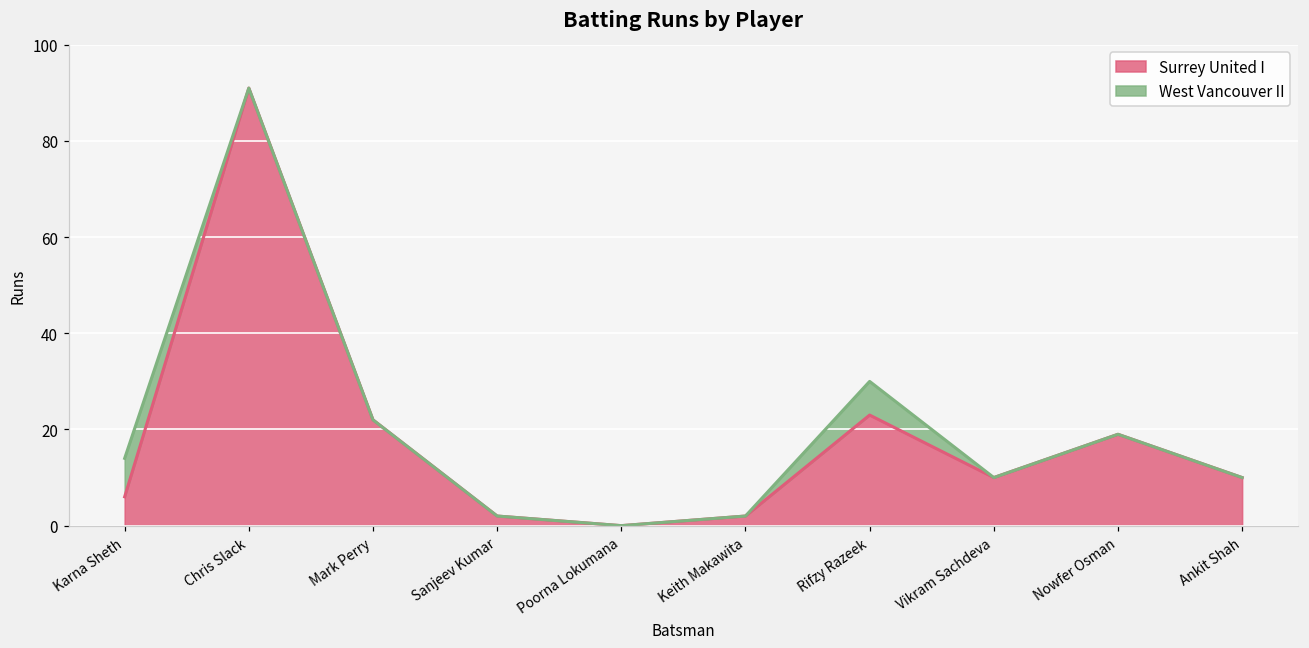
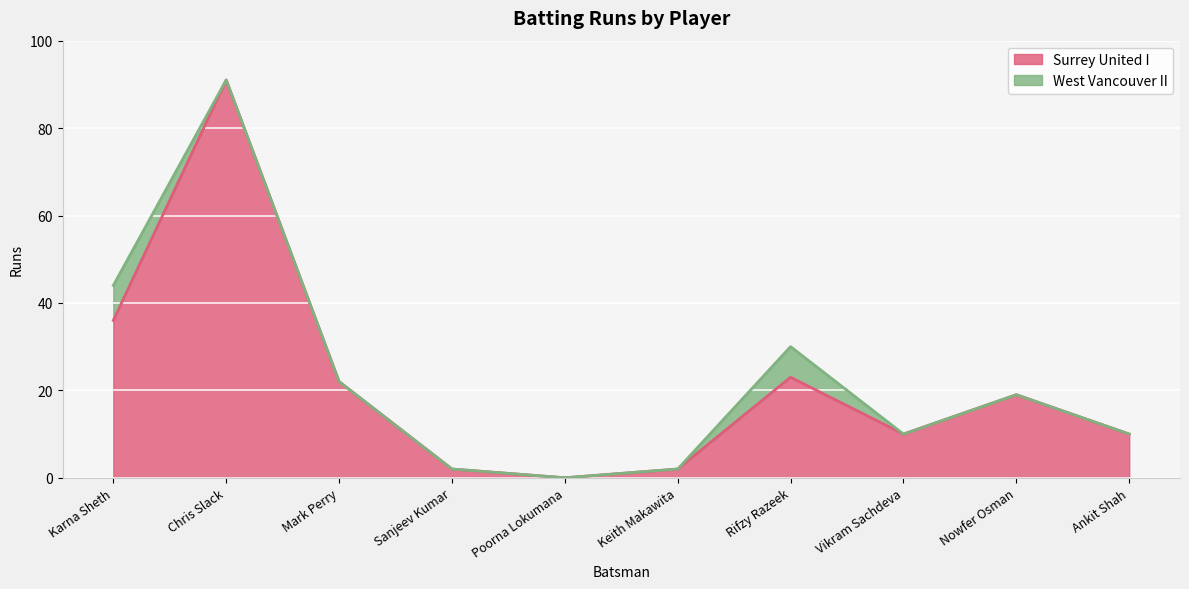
  {
    "Surrey United I": {
-     "Karna Sheth": 6,
+     "Karna Sheth": 36,
      "Rifzy Razeek": 23
    },
    "West Vancouver II": {
      "Karna Sheth": 8,
      "Rifzy Razeek": 7
    }
  }
